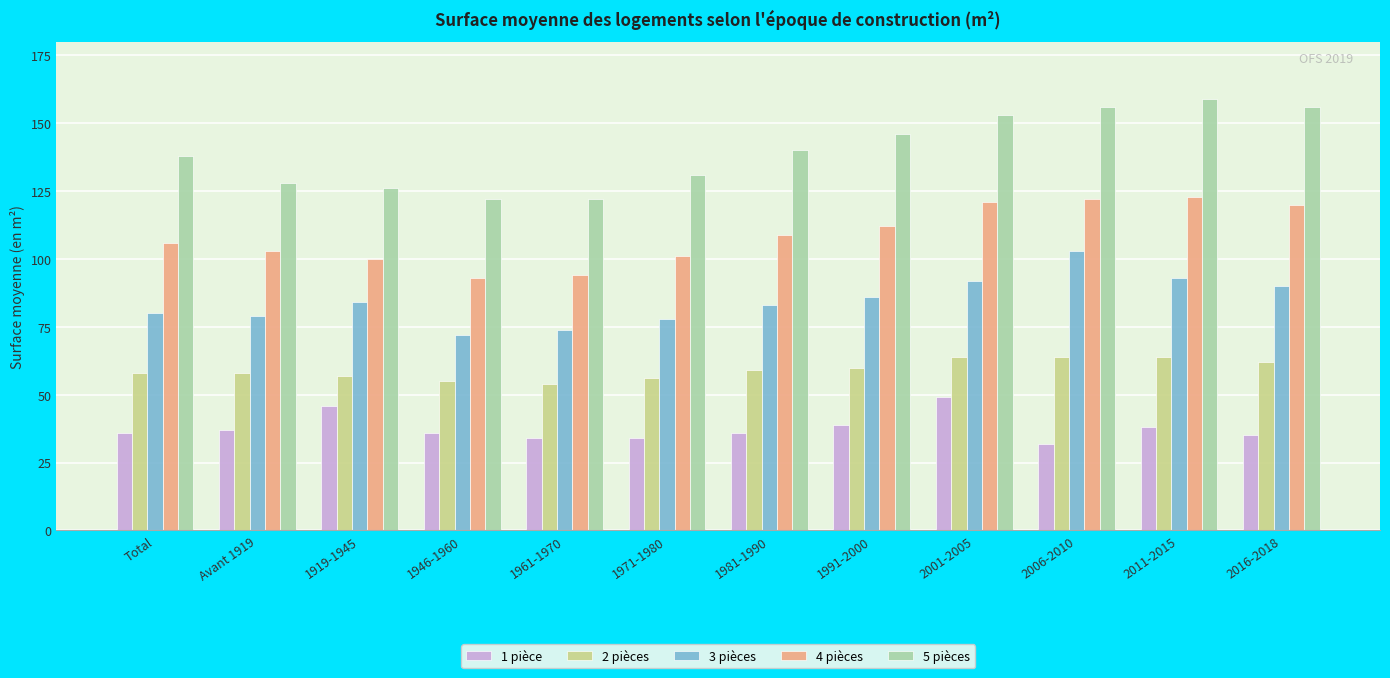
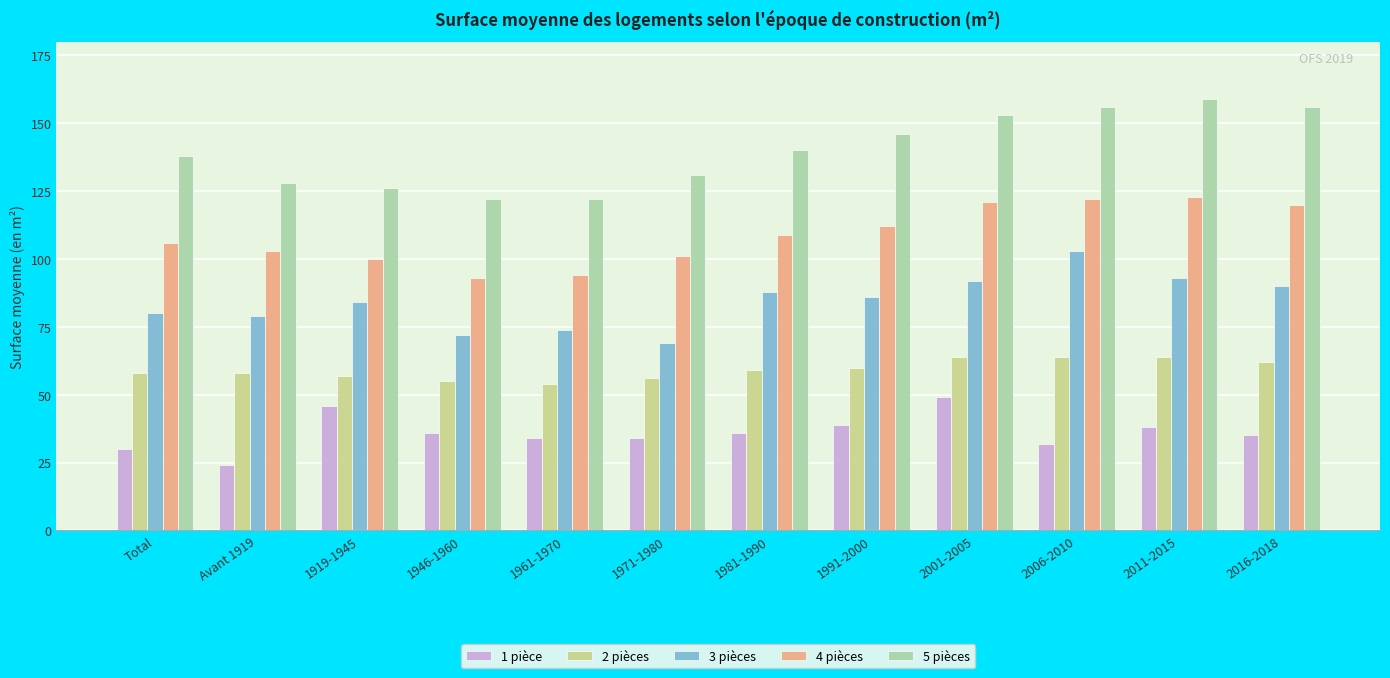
  {
    "1 pièce": {
-     "Total": 36,
-     "Avant 1919": 37,
+     "Total": 30,
+     "Avant 1919": 24,
      "1919-1945": 46,
      "1946-1960": 36,
      "1961-1970": 34,
      "1971-1980": 34,
      "1981-1990": 36,
      "1991-2000": 39,
      "2001-2005": 49,
      "2006-2010": 32,
      "2011-2015": 38,
      "2016-2018": 35
    },
    "3 pièces": {
      "Total": 80,
      "Avant 1919": 79,
      "1919-1945": 84,
      "1946-1960": 72,
      "1961-1970": 74,
-     "1971-1980": 78,
-     "1981-1990": 83,
+     "1971-1980": 69,
+     "1981-1990": 88,
      "1991-2000": 86,
      "2001-2005": 92,
      "2006-2010": 103,
      "2011-2015": 93,
      "2016-2018": 90
    }
  }
